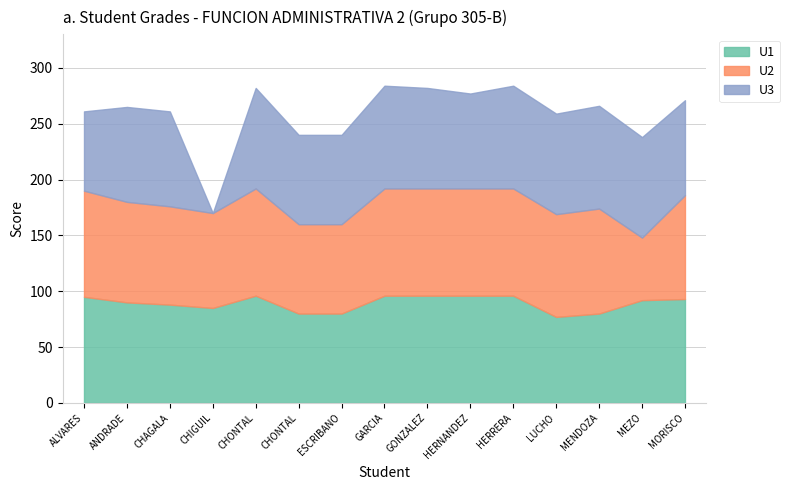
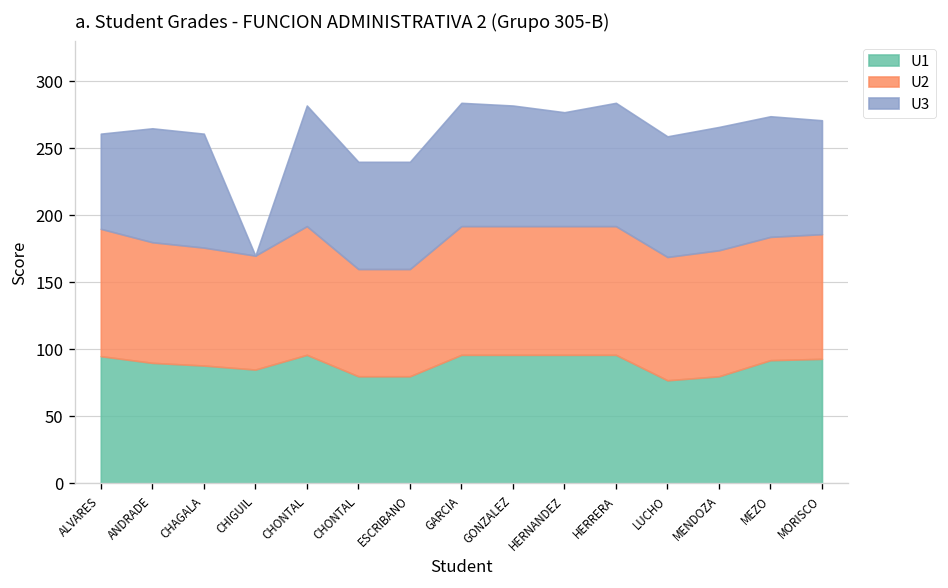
  {
    "U1": {
      "ALVARES": 95,
      "ANDRADE": 90,
      "CHAGALA": 88,
      "CHIGUIL": 85,
      "ESCRIBANO": 80,
      "GARCIA": 96,
      "GONZALEZ": 96,
      "HERNANDEZ": 96,
      "HERRERA": 96,
      "LUCHO": 77,
      "MENDOZA": 80,
      "MEZO": 92,
      "MORISCO": 93
    },
    "U2": {
      "ALVARES": 95,
      "ANDRADE": 90,
      "CHAGALA": 88,
      "ESCRIBANO": 80,
      "GARCIA": 96,
      "GONZALEZ": 96,
      "HERNANDEZ": 96,
      "HERRERA": 96,
      "LUCHO": 92,
      "MENDOZA": 94,
-     "MEZO": 56,
+     "MEZO": 92,
      "MORISCO": 93
    },
    "U3": {
      "ALVARES": 71,
      "ANDRADE": 85,
      "CHAGALA": 85,
      "ESCRIBANO": 80,
      "GARCIA": 92,
      "GONZALEZ": 90,
      "HERNANDEZ": 85,
      "HERRERA": 92,
      "LUCHO": 90,
      "MENDOZA": 92,
      "MEZO": 90,
      "MORISCO": 85
    }
  }
